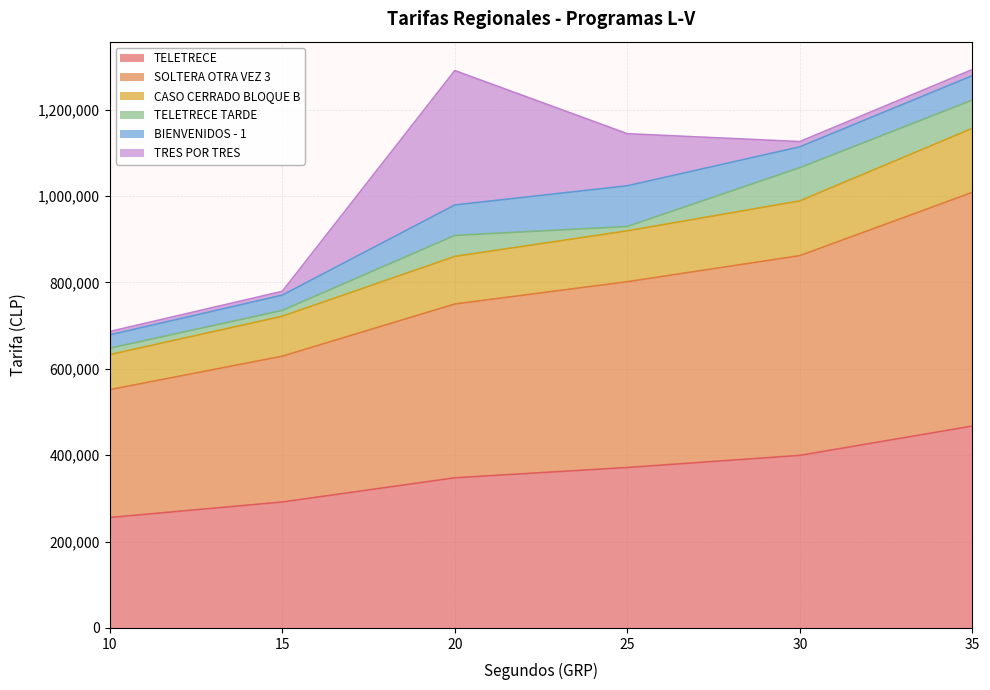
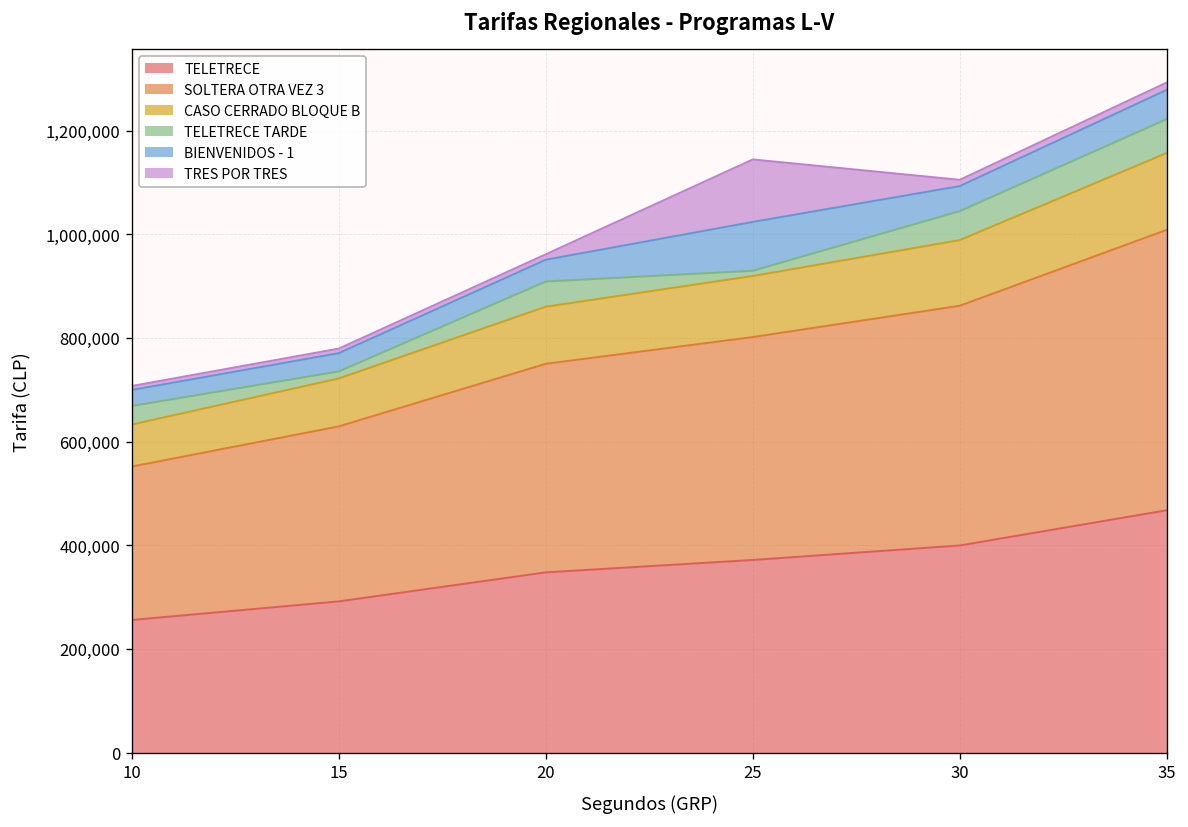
  {
    "TELETRECE TARDE": {
-     "10": "10,000",
+     "10": "40,000",
      "15": "10,000",
      "20": "50,000",
      "25": "10,000",
-     "30": "80,000",
+     "30": "60,000",
      "35": "70,000"
    },
    "BIENVENIDOS - 1": {
      "10": "30,000",
      "15": "40,000",
-     "20": "70,000",
+     "20": "40,000",
      "25": "90,000",
      "30": "50,000",
      "35": "60,000"
    },
    "TRES POR TRES": {
      "10": "10,000",
      "15": "10,000",
-     "20": "310,000",
+     "20": "10,000",
      "25": "120,000",
      "30": "10,000",
      "35": "10,000"
    }
  }
